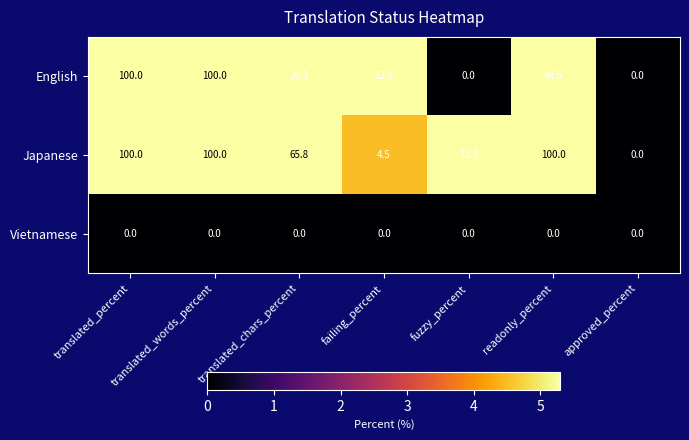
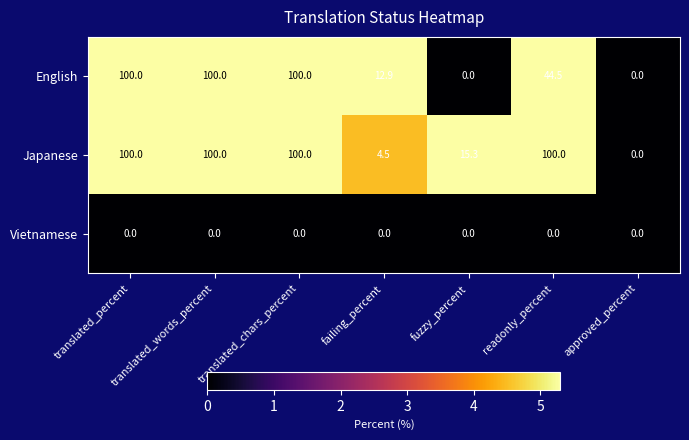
  {
    "English": {
      "translated_percent": 100.0,
      "translated_words_percent": 100.0,
-     "translated_chars_percent": 26.3,
+     "translated_chars_percent": 100.0,
      "failing_percent": 12.9,
      "fuzzy_percent": 0.0,
      "readonly_percent": 44.5,
      "approved_percent": 0.0
    },
    "Japanese": {
      "translated_percent": 100.0,
      "translated_words_percent": 100.0,
-     "translated_chars_percent": 65.8,
+     "translated_chars_percent": 100.0,
      "failing_percent": 4.5,
      "fuzzy_percent": 15.3,
      "readonly_percent": 100.0,
      "approved_percent": 0.0
    },
    "Vietnamese": {
      "translated_percent": 0.0,
      "translated_words_percent": 0.0,
      "translated_chars_percent": 0.0,
      "failing_percent": 0.0,
      "fuzzy_percent": 0.0,
      "readonly_percent": 0.0,
      "approved_percent": 0.0
    }
  }
